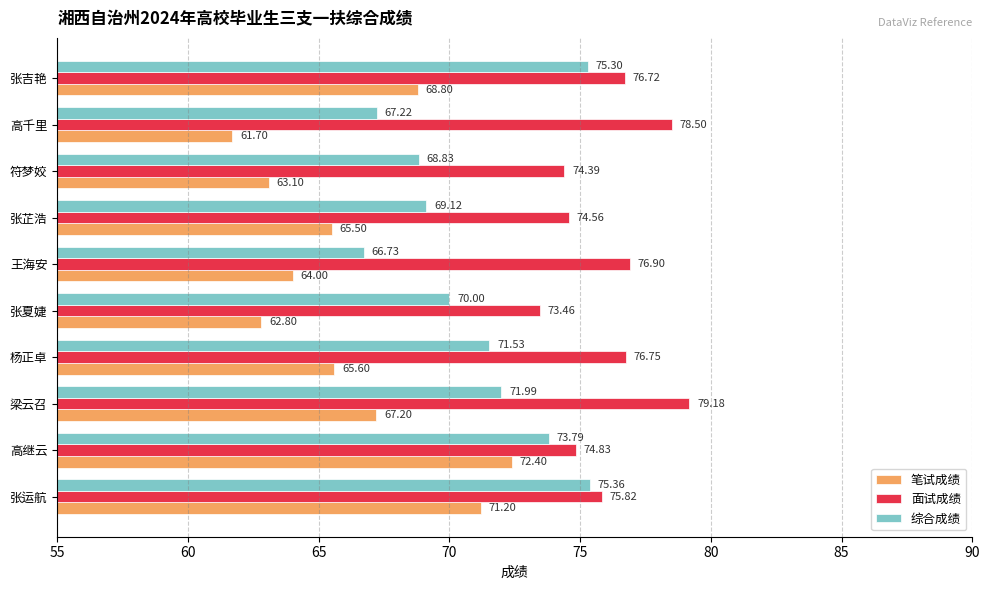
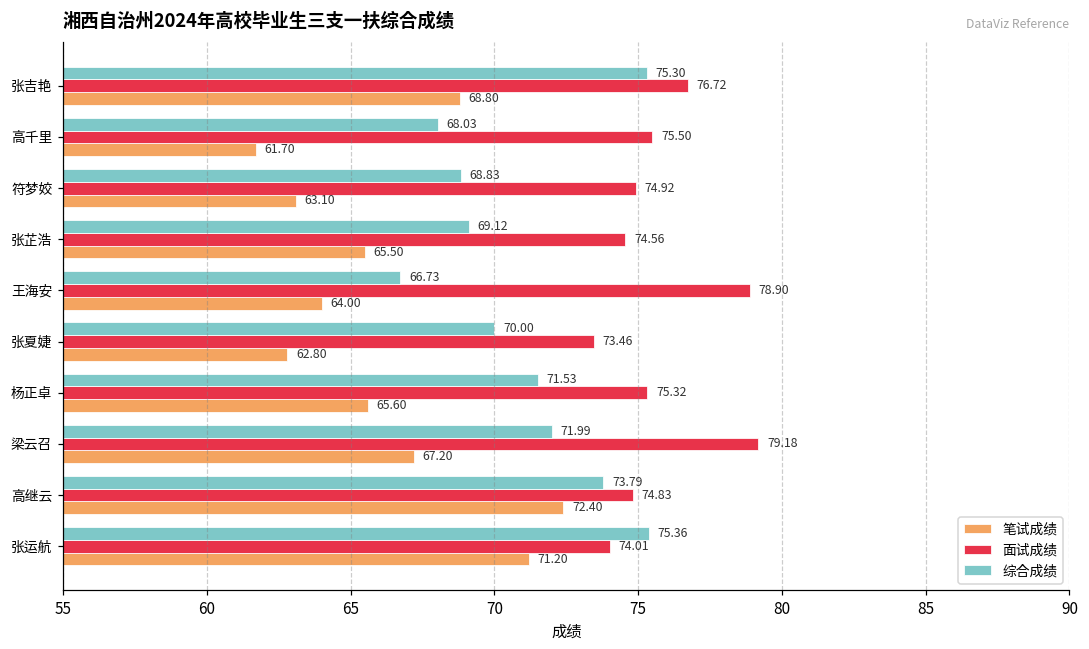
  {
    "笔试成绩": {
      "张吉艳": 68.80,
      "高千里": 61.70,
      "符梦姣": 63.10,
      "张芷浩": 65.50,
      "王海安": 64.00,
      "张夏婕": 62.80,
      "杨正卓": 65.60,
      "梁云召": 67.20,
      "高继云": 72.40,
      "张运航": 71.20
    },
    "面试成绩": {
      "张吉艳": 76.72,
-     "高千里": 78.50,
-     "符梦姣": 74.39,
+     "高千里": 75.50,
+     "符梦姣": 74.92,
      "张芷浩": 74.56,
-     "王海安": 76.90,
+     "王海安": 78.90,
      "张夏婕": 73.46,
-     "杨正卓": 76.75,
+     "杨正卓": 75.32,
      "梁云召": 79.18,
      "高继云": 74.83,
-     "张运航": 75.82
+     "张运航": 74.01
    },
    "综合成绩": {
      "张吉艳": 75.30,
-     "高千里": 67.22,
+     "高千里": 68.03,
      "符梦姣": 68.83,
      "张芷浩": 69.12,
      "王海安": 66.73,
      "张夏婕": 70.00,
      "杨正卓": 71.53,
      "梁云召": 71.99,
      "高继云": 73.79,
      "张运航": 75.36
    }
  }
